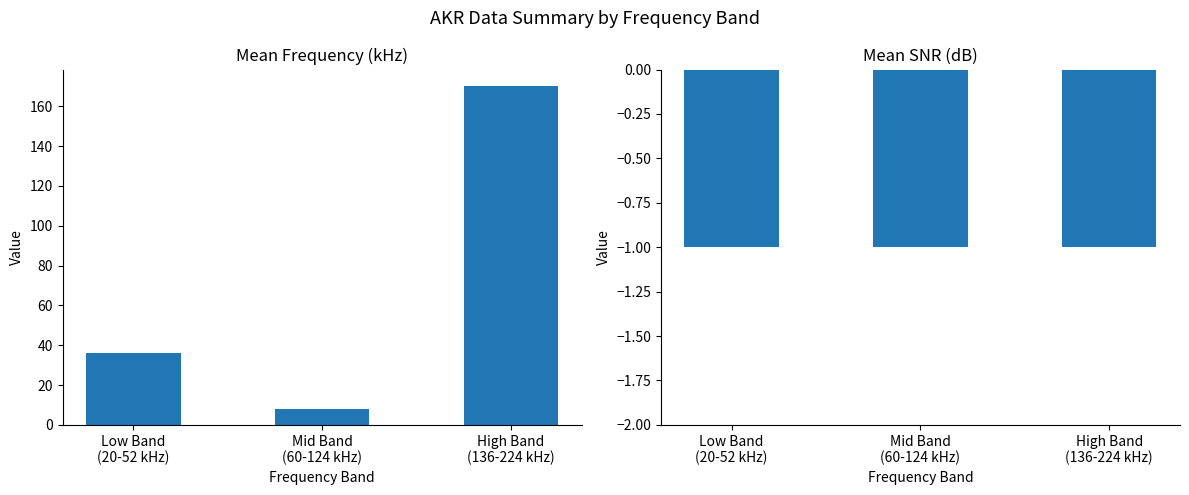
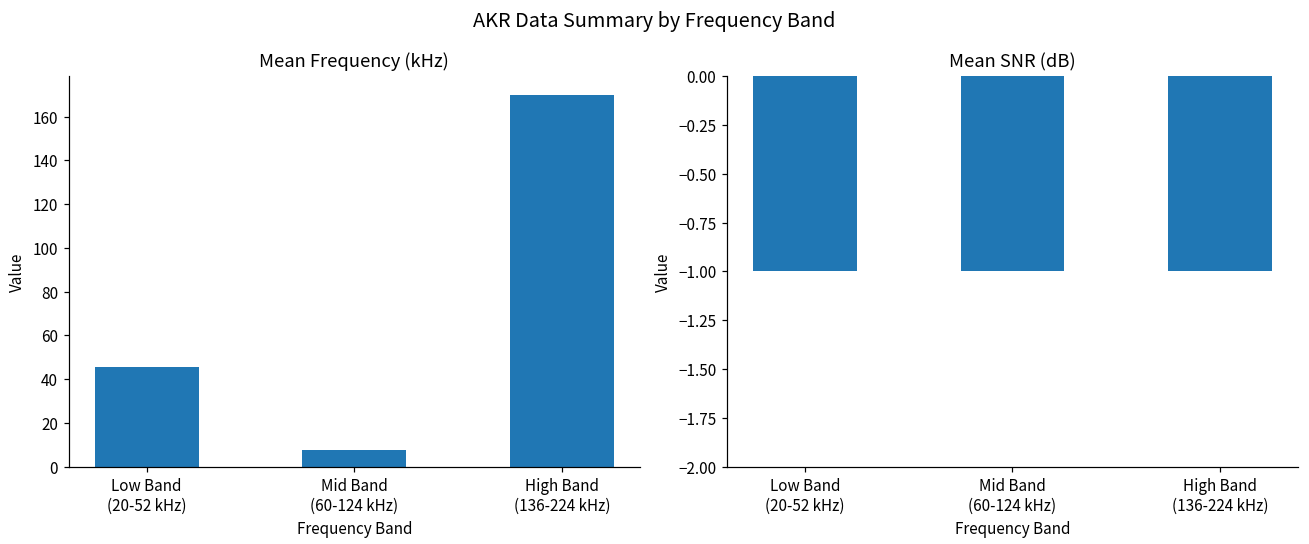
  {
    "Mean Frequency (kHz)": {
-     "Low Band (20-52 kHz)": 36,
+     "Low Band (20-52 kHz)": 46,
      "Mid Band (60-124 kHz)": 8,
      "High Band (136-224 kHz)": 170
    },
    "Mean SNR (dB)": {
      "Low Band (20-52 kHz)": -1.00,
      "Mid Band (60-124 kHz)": -1.00,
      "High Band (136-224 kHz)": -1.00
    }
  }
